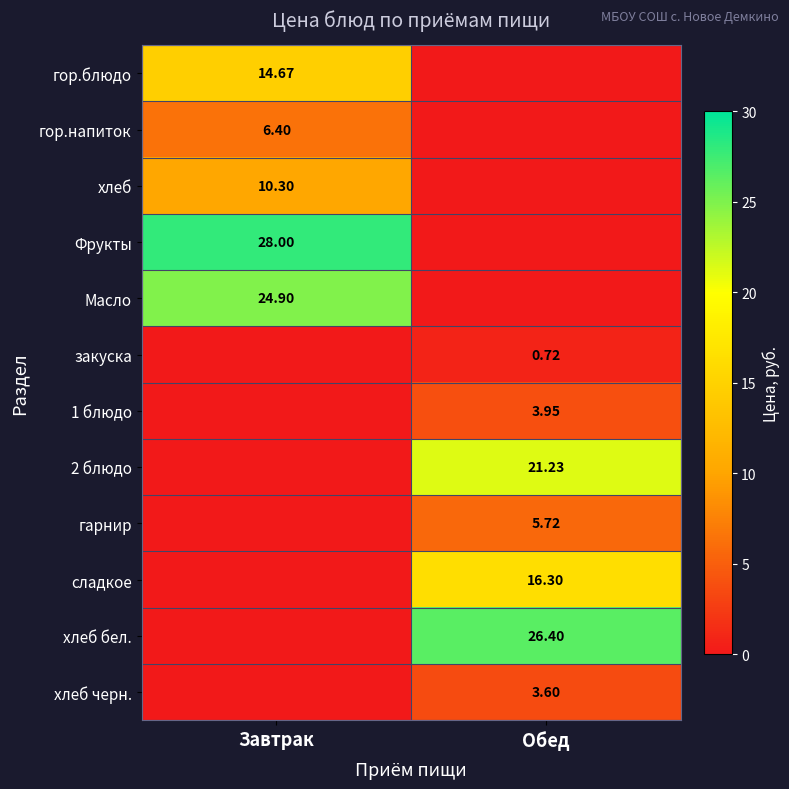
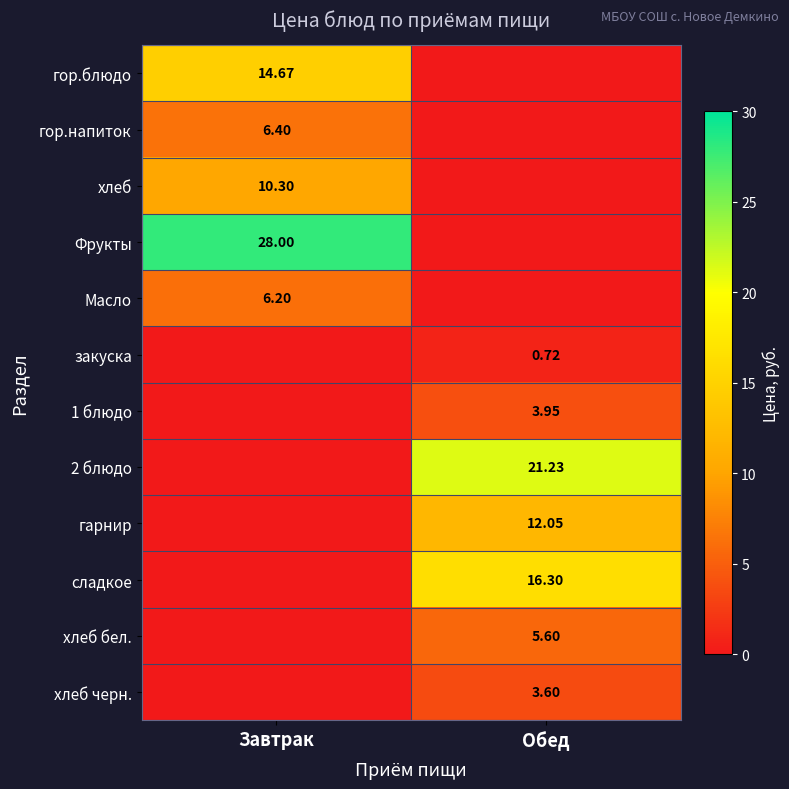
  {
    "гор.блюдо": {
      "Завтрак": 14.67
    },
    "гор.напиток": {
      "Завтрак": 6.40
    },
    "хлеб": {
      "Завтрак": 10.30
    },
    "Фрукты": {
      "Завтрак": 28.00
    },
    "Масло": {
-     "Завтрак": 24.90
+     "Завтрак": 6.20
    },
    "закуска": {
      "Обед": 0.72
    },
    "1 блюдо": {
      "Обед": 3.95
    },
    "2 блюдо": {
      "Обед": 21.23
    },
    "гарнир": {
-     "Обед": 5.72
+     "Обед": 12.05
    },
    "сладкое": {
      "Обед": 16.30
    },
    "хлеб бел.": {
-     "Обед": 26.40
+     "Обед": 5.60
    },
    "хлеб черн.": {
      "Обед": 3.60
    }
  }
